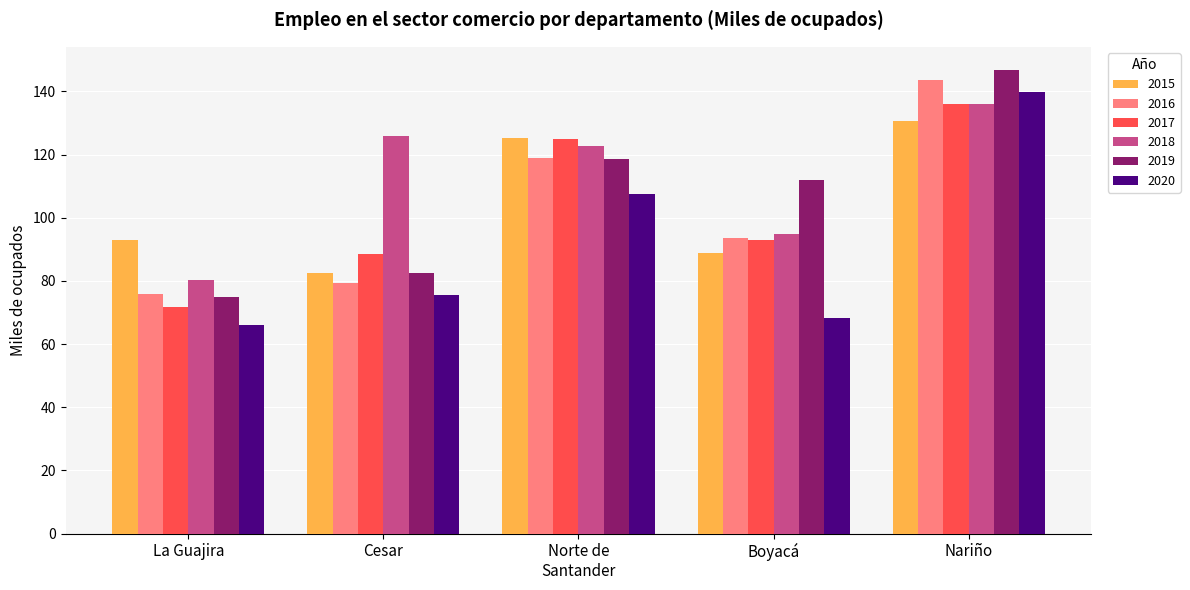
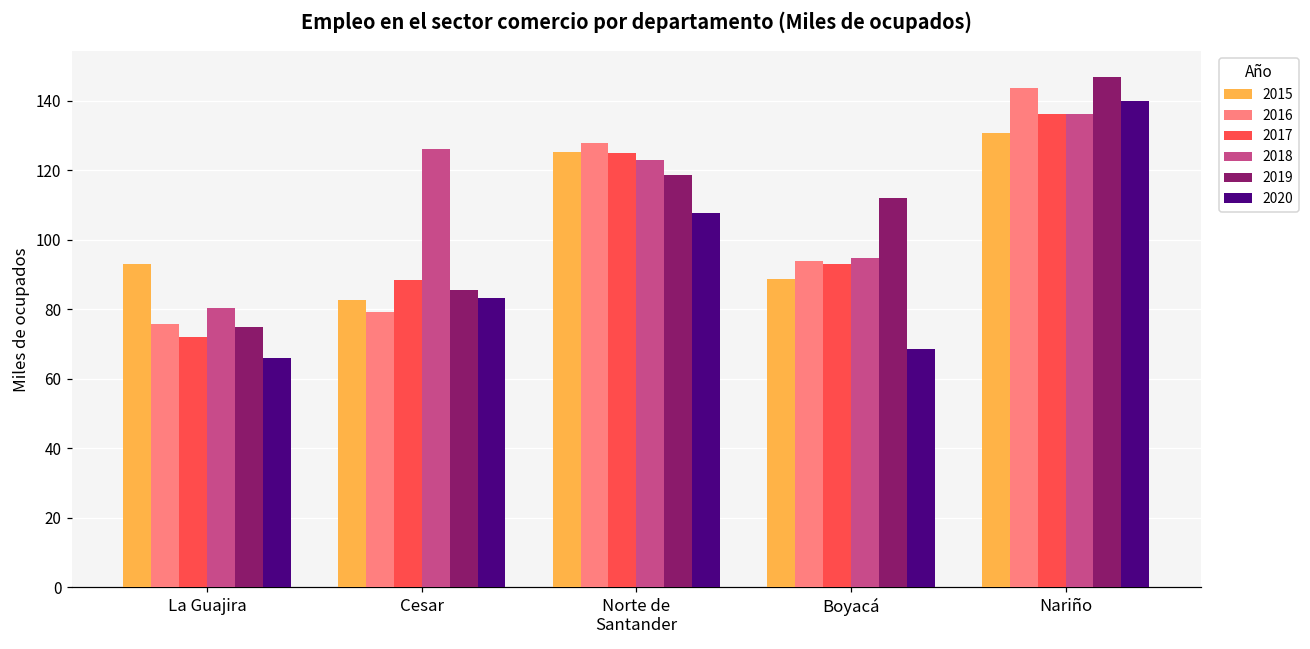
  {
    "2015": {
      "La Guajira": 93,
      "Cesar": 83,
      "Norte de Santander": 125,
      "Boyacá": 89,
      "Nariño": 131
    },
    "2016": {
      "La Guajira": 76,
      "Cesar": 79,
-     "Norte de Santander": 119,
+     "Norte de Santander": 128,
      "Boyacá": 94,
      "Nariño": 144
    },
    "2017": {
      "La Guajira": 72,
      "Cesar": 88,
      "Norte de Santander": 125,
      "Boyacá": 93,
      "Nariño": 136
    },
    "2018": {
      "La Guajira": 80,
      "Cesar": 126,
      "Norte de Santander": 123,
      "Boyacá": 95,
      "Nariño": 136
    },
    "2019": {
      "La Guajira": 75,
-     "Cesar": 82,
+     "Cesar": 86,
      "Norte de Santander": 119,
      "Boyacá": 112,
      "Nariño": 147
    },
    "2020": {
      "La Guajira": 66,
-     "Cesar": 76,
+     "Cesar": 83,
      "Norte de Santander": 108,
      "Boyacá": 68,
      "Nariño": 140
    }
  }
